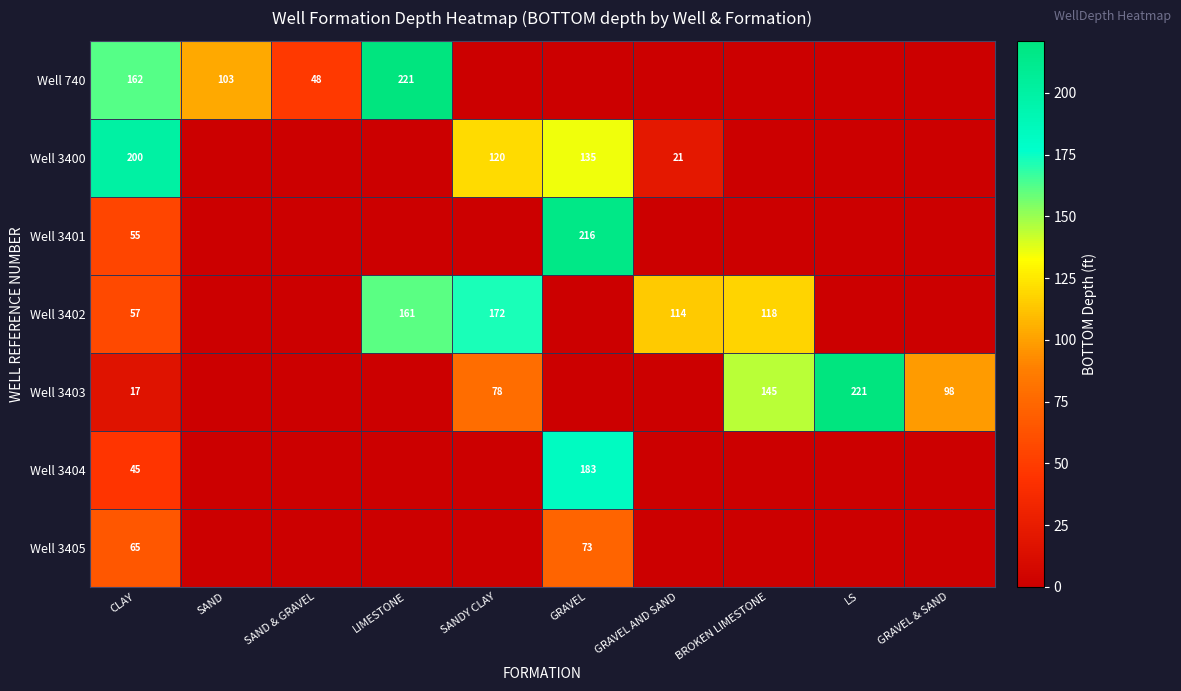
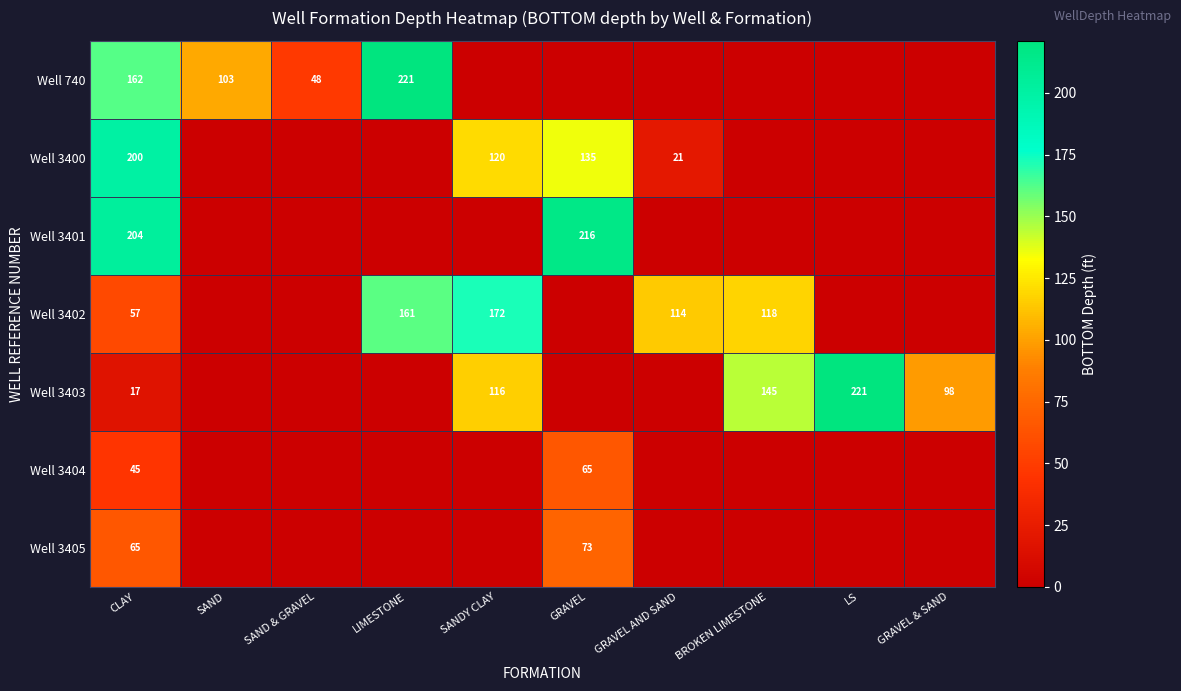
  {
    "Well 740": {
      "CLAY": 162,
      "SAND": 103,
      "SAND & GRAVEL": 48,
      "LIMESTONE": 221
    },
    "Well 3400": {
      "CLAY": 200,
      "SANDY CLAY": 120,
      "GRAVEL": 135,
      "GRAVEL AND SAND": 21
    },
    "Well 3401": {
-     "CLAY": 55,
+     "CLAY": 204,
      "GRAVEL": 216
    },
    "Well 3402": {
      "CLAY": 57,
      "LIMESTONE": 161,
      "SANDY CLAY": 172,
      "GRAVEL AND SAND": 114,
      "BROKEN LIMESTONE": 118
    },
    "Well 3403": {
      "CLAY": 17,
-     "SANDY CLAY": 78,
+     "SANDY CLAY": 116,
      "BROKEN LIMESTONE": 145,
      "LS": 221,
      "GRAVEL & SAND": 98
    },
    "Well 3404": {
      "CLAY": 45,
-     "GRAVEL": 183
+     "GRAVEL": 65
    },
    "Well 3405": {
      "CLAY": 65,
      "GRAVEL": 73
    }
  }
